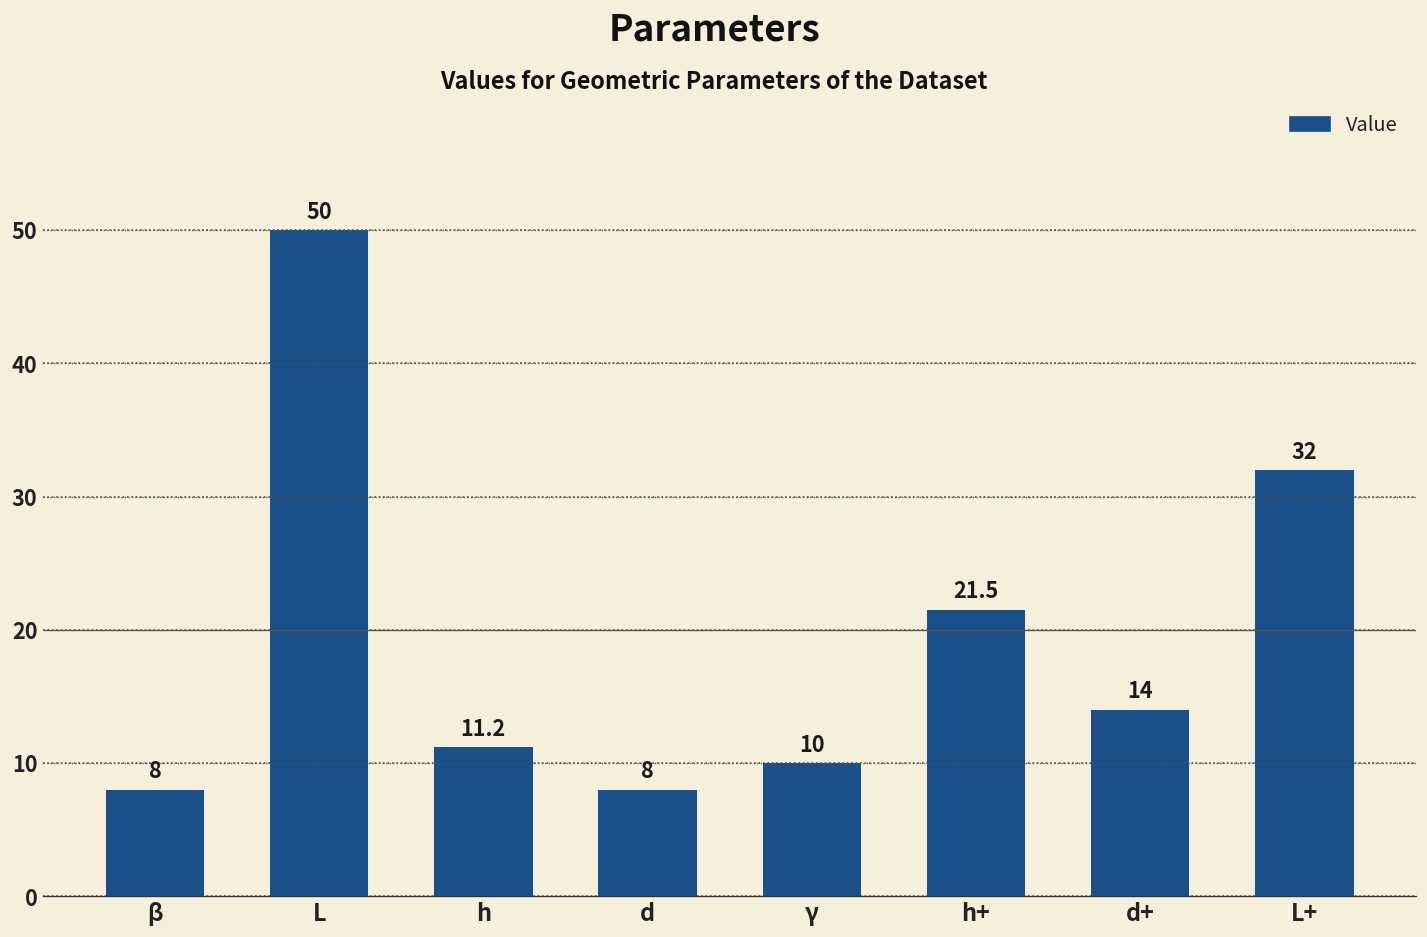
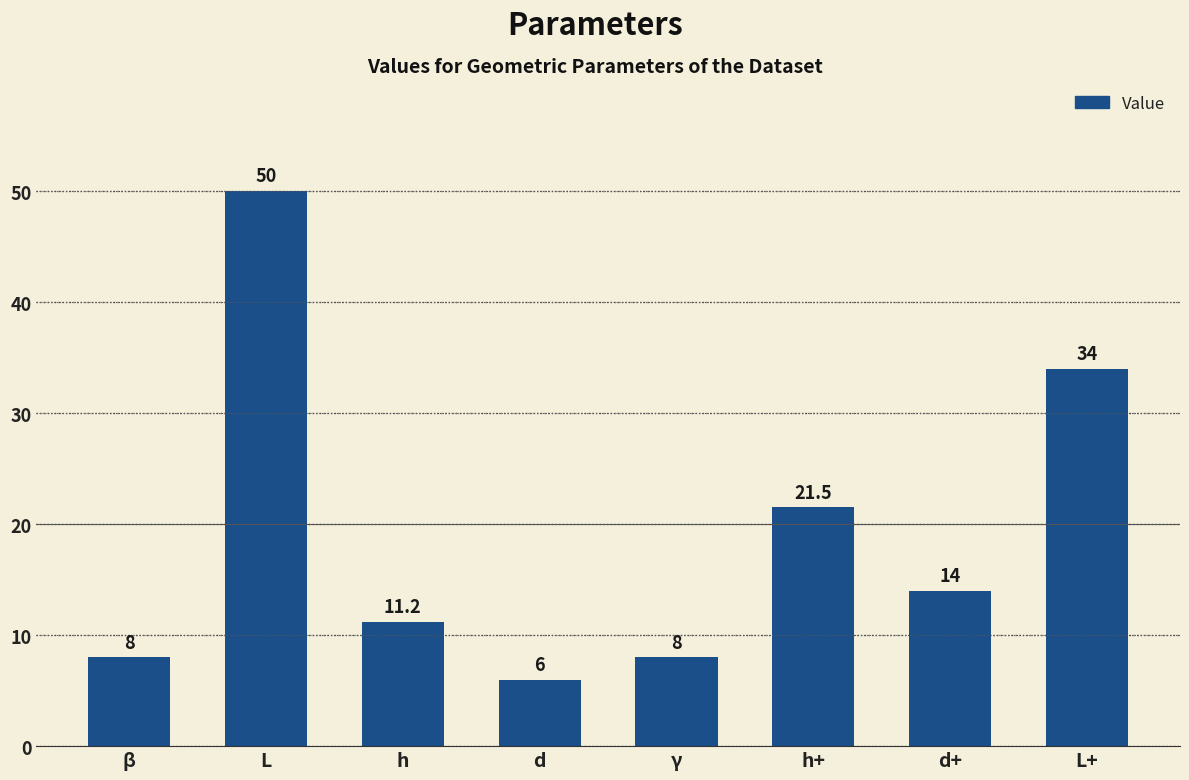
  {
    "β": 8,
    "L": 50,
    "h": 11.2,
-   "d": 8,
-   "γ": 10,
+   "d": 6,
+   "γ": 8,
    "h+": 21.5,
    "d+": 14,
-   "L+": 32
+   "L+": 34
  }
